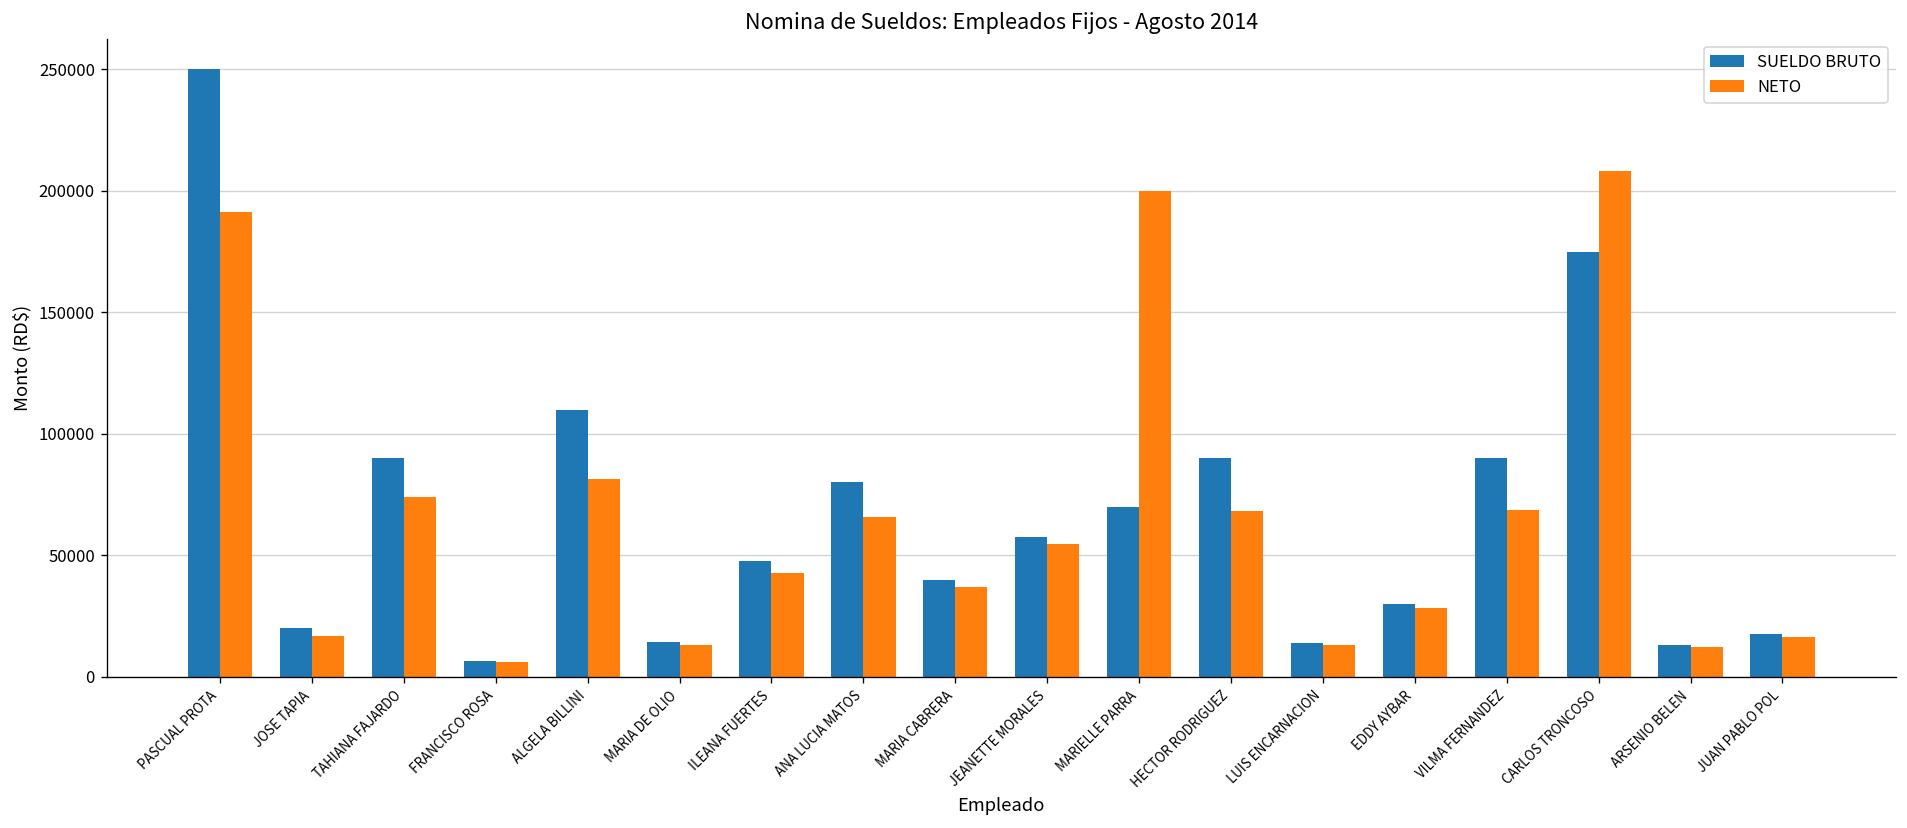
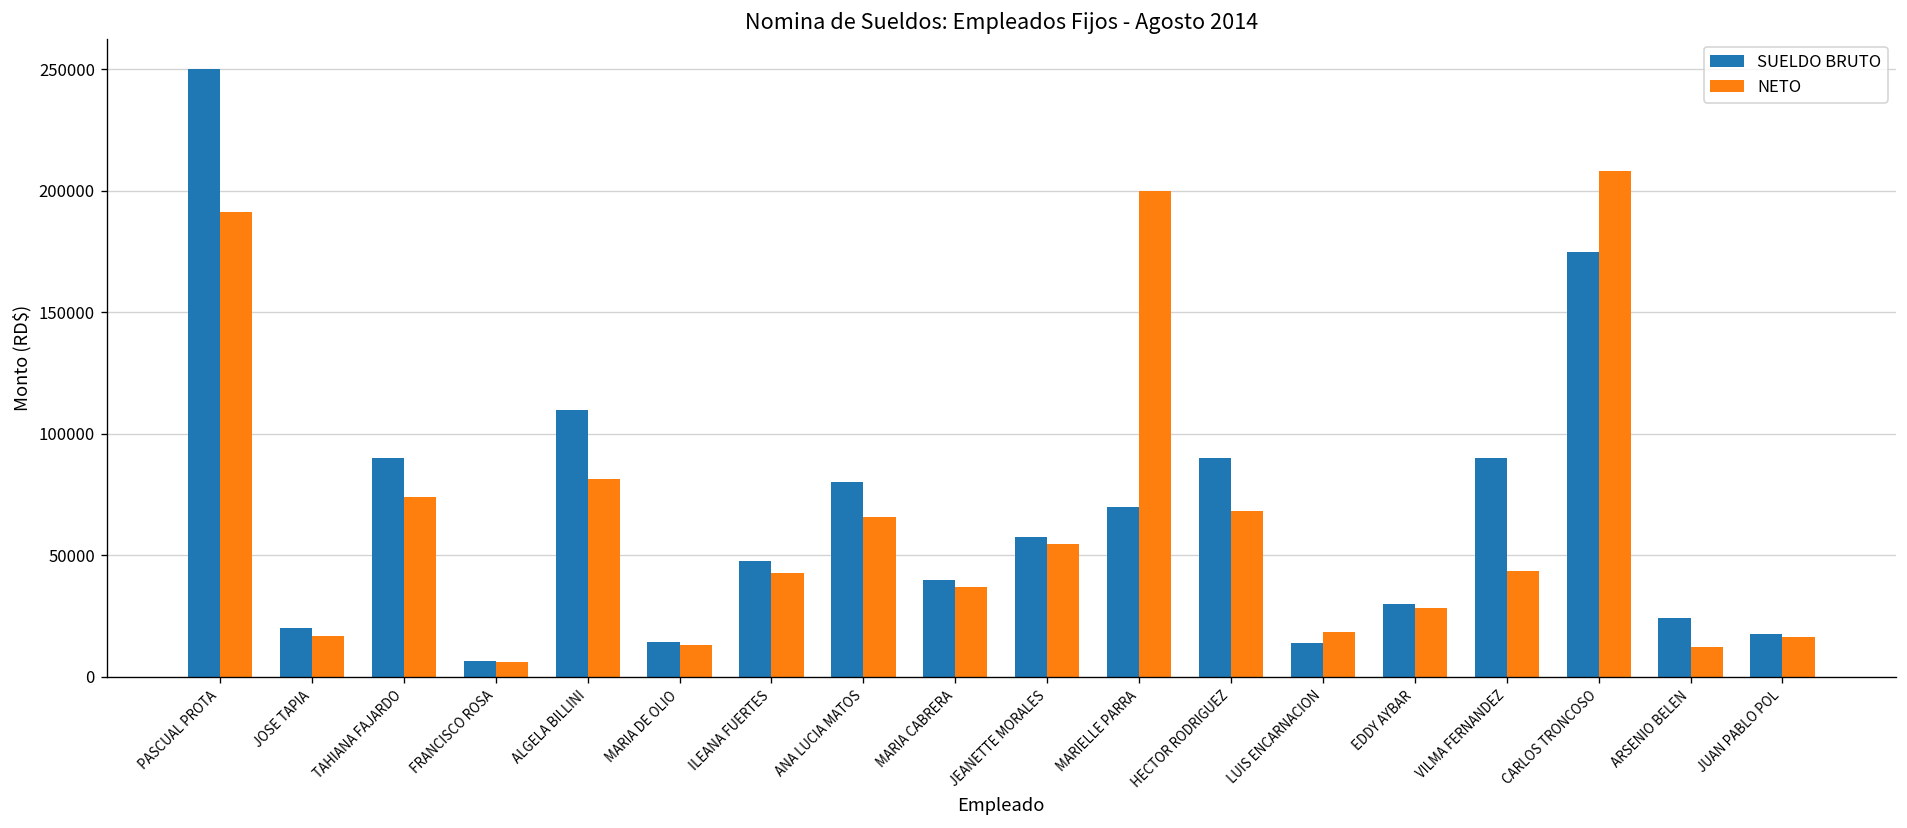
  {
    "SUELDO BRUTO": {
      "PASCUAL PROTA": 250000,
      "JOSE TAPIA": 20000,
      "TAHIANA FAJARDO": 90000,
      "FRANCISCO ROSA": 6000,
      "ALGELA BILLINI": 110000,
      "MARIA DE OLIO": 14000,
      "ILEANA FUERTES": 48000,
      "ANA LUCIA MATOS": 80000,
      "MARIA CABRERA": 40000,
      "JEANETTE MORALES": 58000,
      "MARIELLE PARRA": 70000,
      "HECTOR RODRIGUEZ": 90000,
      "LUIS ENCARNACION": 14000,
      "EDDY AYBAR": 30000,
      "VILMA FERNANDEZ": 90000,
      "CARLOS TRONCOSO": 175000,
-     "ARSENIO BELEN": 13000,
+     "ARSENIO BELEN": 24000,
      "JUAN PABLO POL": 18000
    },
    "NETO": {
      "PASCUAL PROTA": 191000,
      "JOSE TAPIA": 17000,
      "TAHIANA FAJARDO": 74000,
      "FRANCISCO ROSA": 6000,
      "ALGELA BILLINI": 82000,
      "MARIA DE OLIO": 13000,
      "ILEANA FUERTES": 43000,
      "ANA LUCIA MATOS": 66000,
      "MARIA CABRERA": 37000,
      "JEANETTE MORALES": 55000,
      "MARIELLE PARRA": 200000,
      "HECTOR RODRIGUEZ": 68000,
-     "LUIS ENCARNACION": 13000,
+     "LUIS ENCARNACION": 19000,
      "EDDY AYBAR": 28000,
-     "VILMA FERNANDEZ": 68000,
+     "VILMA FERNANDEZ": 43000,
      "CARLOS TRONCOSO": 208000,
      "ARSENIO BELEN": 12000,
      "JUAN PABLO POL": 16000
    }
  }
